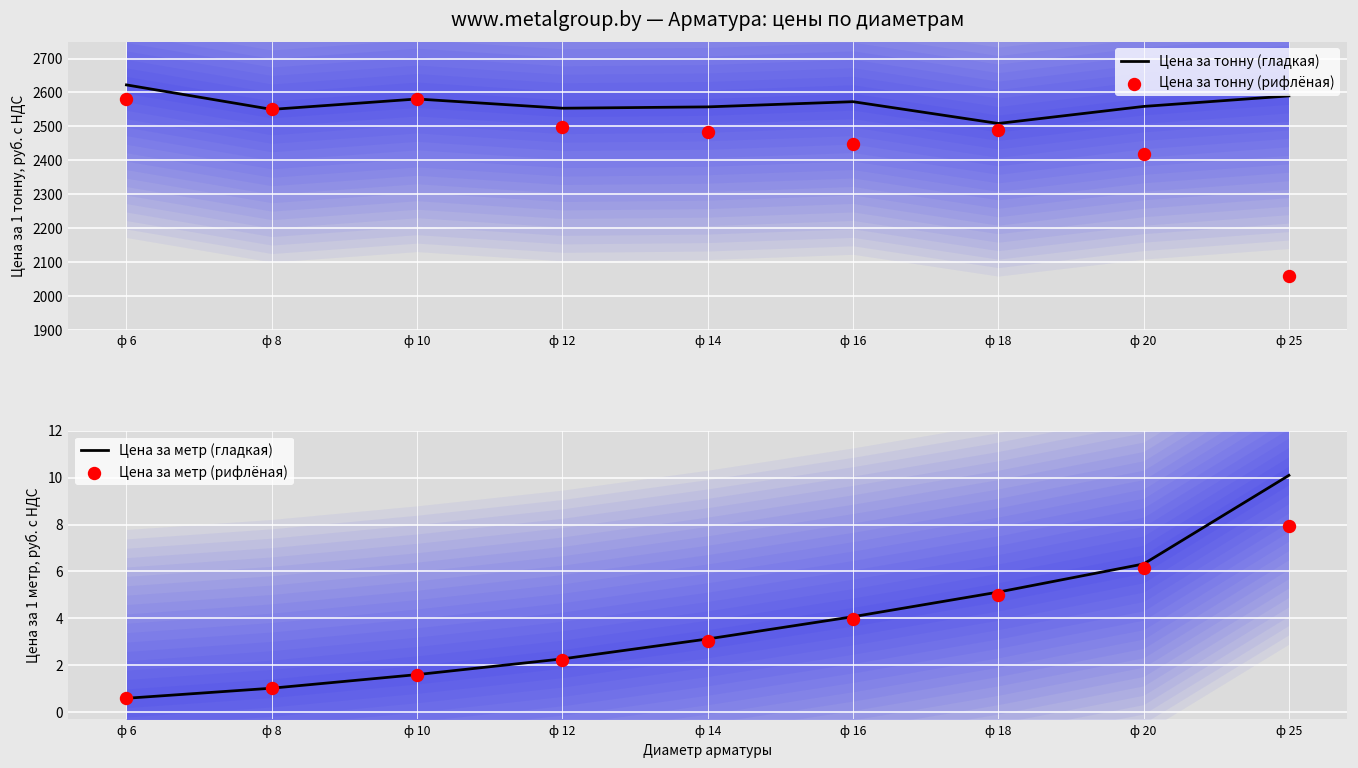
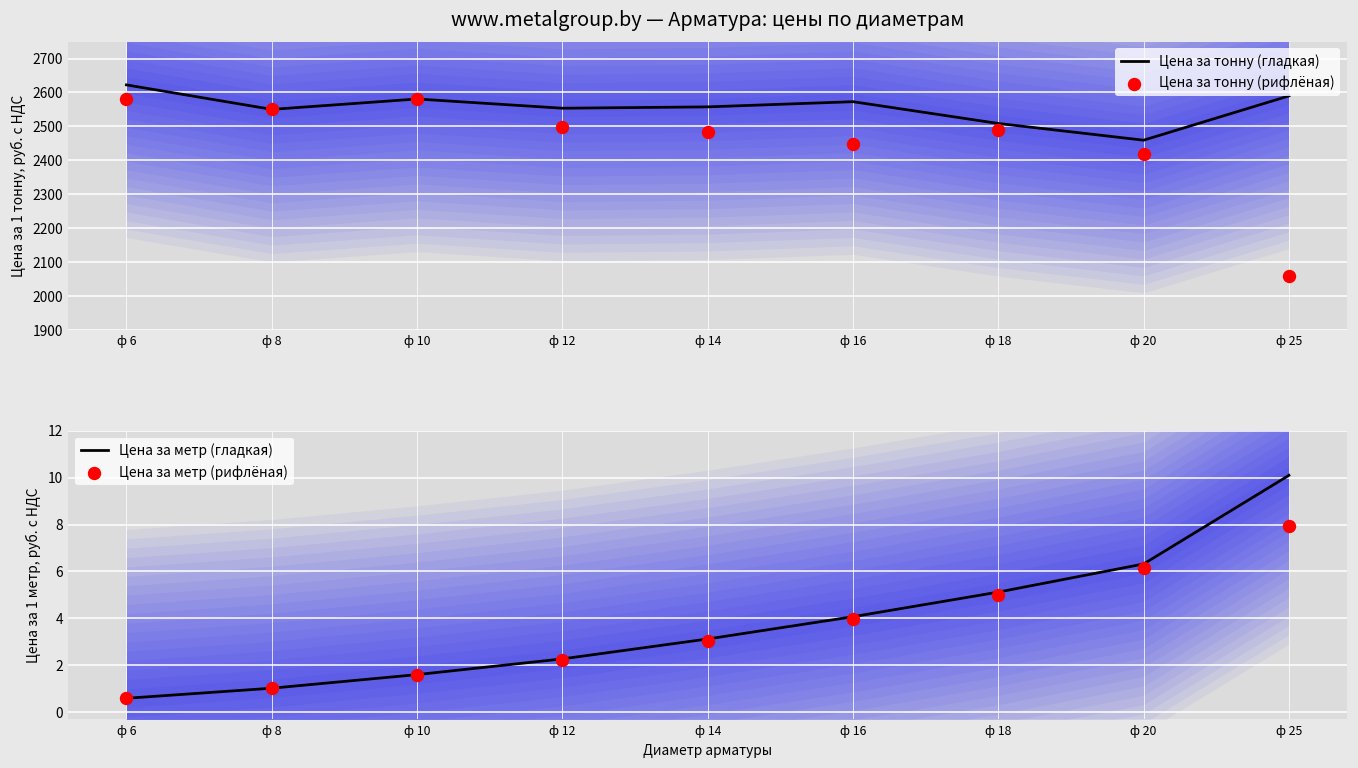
  {
    "www.metalgroup.by — Арматура: цены по диаметрам": {
      "Цена за тонну (гладкая)": {
        "ф 6": 2620,
        "ф 12": 2550,
        "ф 14": 2560,
        "ф 16": 2570,
        "ф 18": 2510,
-       "ф 20": 2560,
+       "ф 20": 2460,
        "ф 25": 2590
      }
    }
  }
